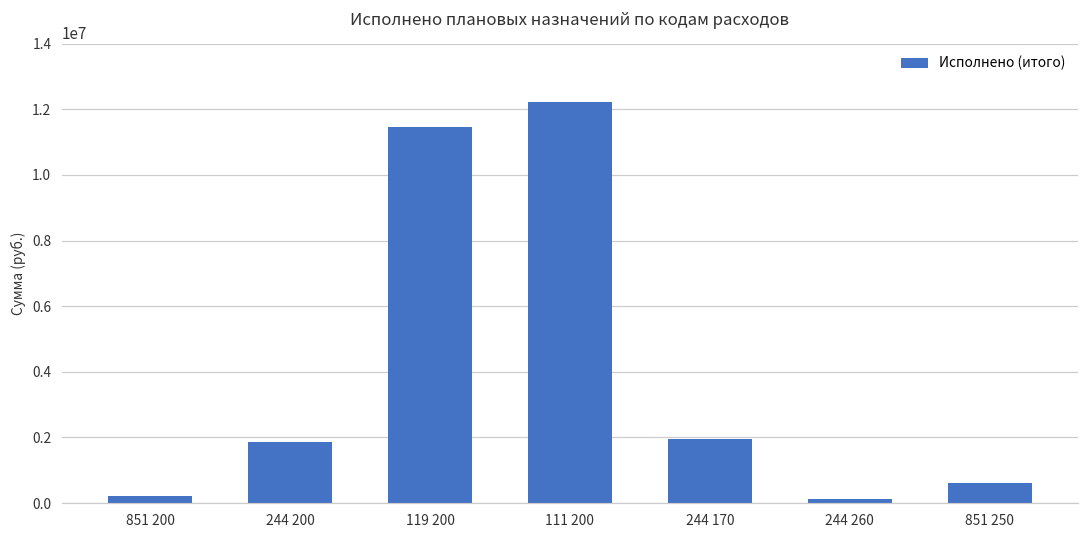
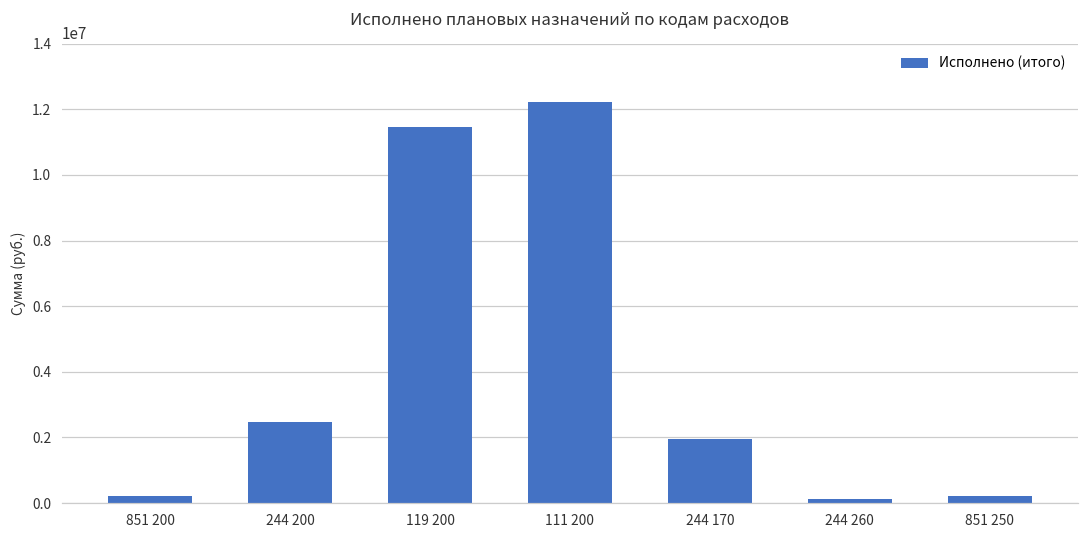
  {
    "851 200": 200000,
-   "244 200": 1900000,
+   "244 200": 2500000,
    "119 200": 11500000,
    "111 200": 12200000,
    "244 170": 1900000,
    "244 260": 100000,
-   "851 250": 600000
+   "851 250": 200000
  }
